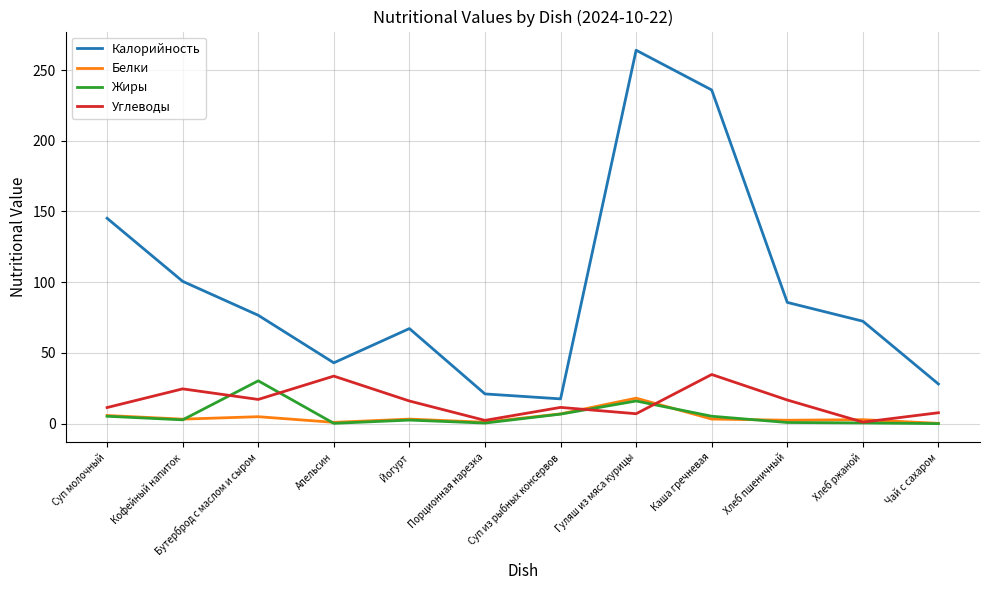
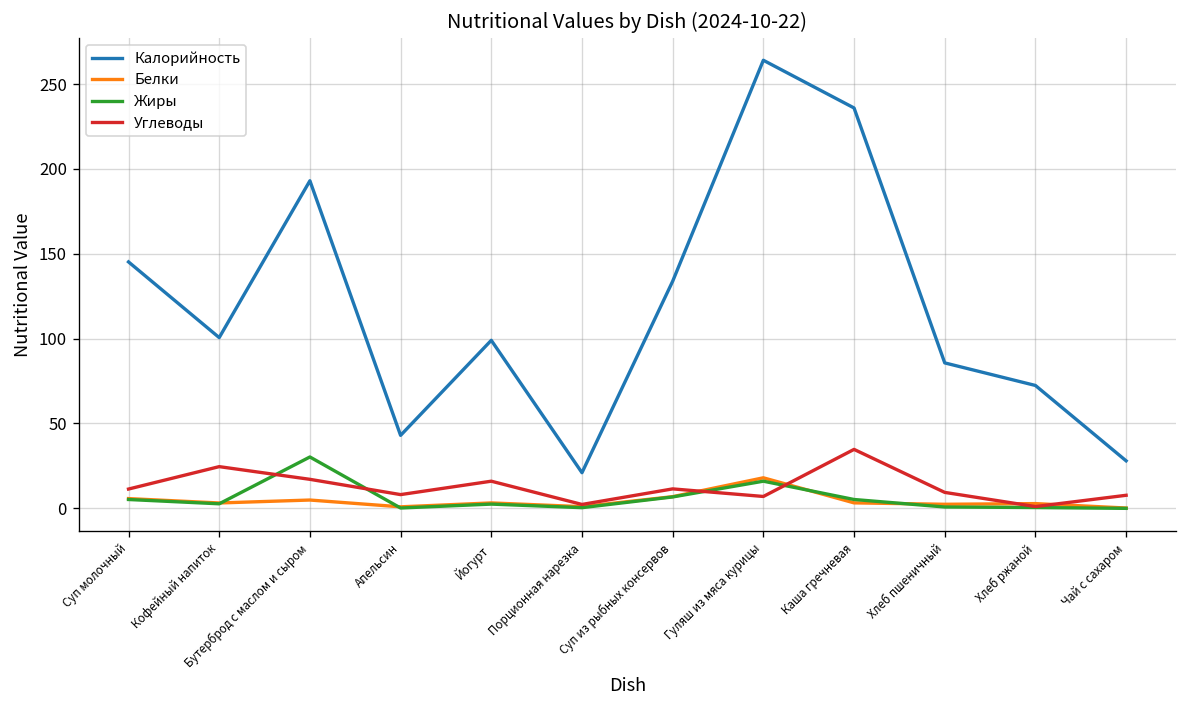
  {
    "Калорийность": {
      "Суп молочный": 145,
      "Кофейный напиток": 101,
-     "Бутерброд с маслом и сыром": 77,
+     "Бутерброд с маслом и сыром": 193,
      "Апельсин": 43,
-     "Йогурт": 67,
+     "Йогурт": 99,
      "Порционная нарезка": 21,
-     "Суп из рыбных консервов": 18,
+     "Суп из рыбных консервов": 134,
      "Гуляш из мяса курицы": 264,
      "Каша гречневая": 236,
      "Хлеб пшеничный": 86,
      "Хлеб ржаной": 72,
      "Чай с сахаром": 28
    },
    "Белки": {
      "Бутерброд с маслом и сыром": 5,
      "Гуляш из мяса курицы": 18,
      "Каша гречневая": 3
    },
    "Жиры": {
      "Бутерброд с маслом и сыром": 30,
      "Гуляш из мяса курицы": 16,
      "Каша гречневая": 5
    },
    "Углеводы": {
      "Суп молочный": 11,
      "Кофейный напиток": 25,
      "Бутерброд с маслом и сыром": 17,
-     "Апельсин": 34,
+     "Апельсин": 8,
      "Йогурт": 16,
      "Суп из рыбных консервов": 11,
      "Гуляш из мяса курицы": 7,
      "Каша гречневая": 35,
-     "Хлеб пшеничный": 17,
+     "Хлеб пшеничный": 9,
      "Чай с сахаром": 8
    }
  }
